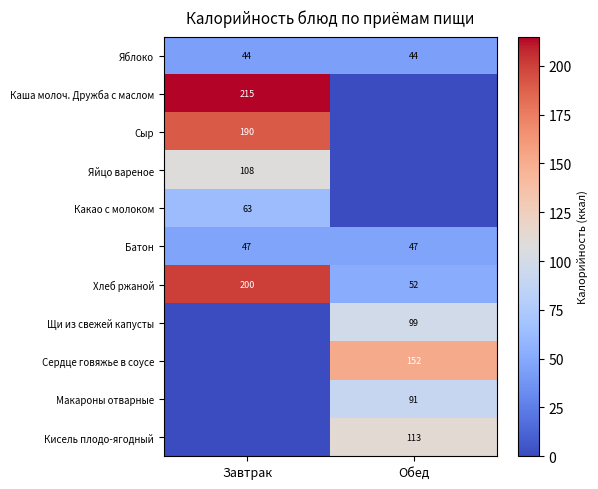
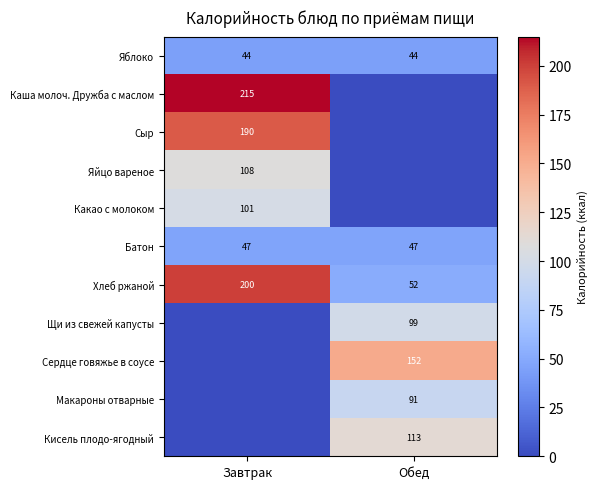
  {
    "Яблоко": {
      "Завтрак": 44,
      "Обед": 44
    },
    "Каша молоч. Дружба с маслом": {
      "Завтрак": 215
    },
    "Сыр": {
      "Завтрак": 190
    },
    "Яйцо вареное": {
      "Завтрак": 108
    },
    "Какао с молоком": {
-     "Завтрак": 63
+     "Завтрак": 101
    },
    "Батон": {
      "Завтрак": 47,
      "Обед": 47
    },
    "Хлеб ржаной": {
      "Завтрак": 200,
      "Обед": 52
    },
    "Щи из свежей капусты": {
      "Обед": 99
    },
    "Сердце говяжье в соусе": {
      "Обед": 152
    },
    "Макароны отварные": {
      "Обед": 91
    },
    "Кисель плодо-ягодный": {
      "Обед": 113
    }
  }
